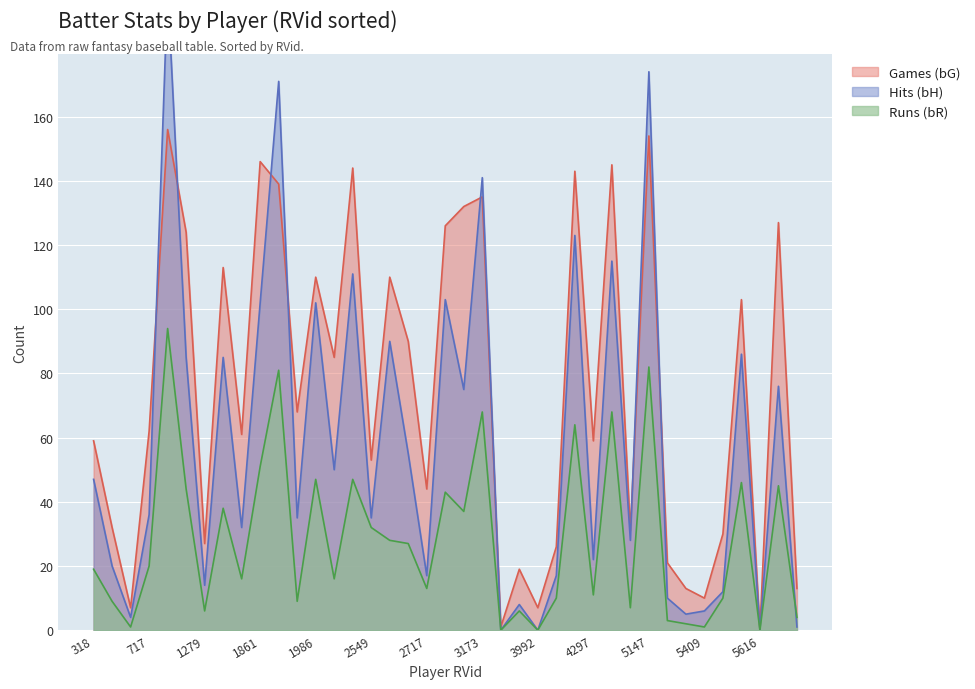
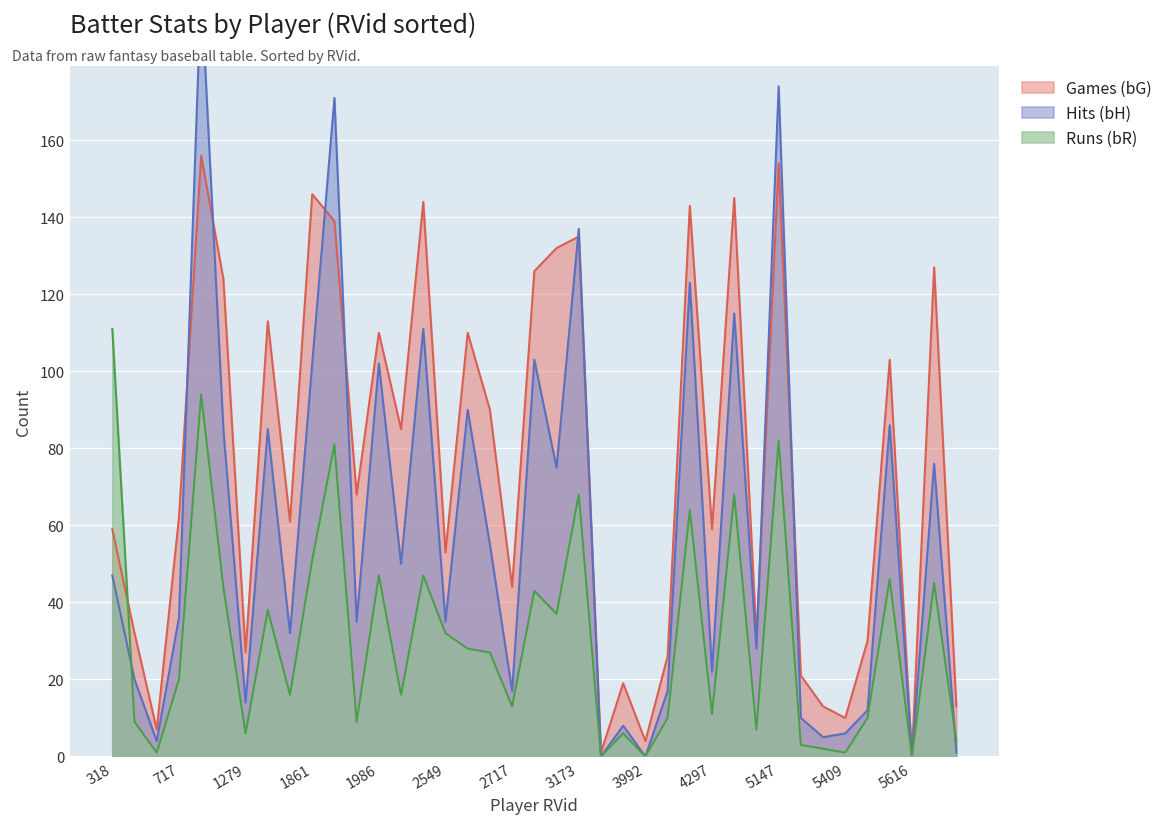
  {
    "Games (bG)": {
      "318": 59,
      "717": 62,
      "1279": 27,
      "1861": 146,
      "1986": 110,
      "2549": 53,
      "2717": 44,
      "3173": 135,
-     "3992": 7,
+     "3992": 4,
      "4297": 59,
      "5147": 154,
      "5409": 10
    },
    "Hits (bH)": {
      "318": 47,
      "717": 36,
      "1279": 14,
      "1861": 102,
      "1986": 102,
      "2549": 35,
      "2717": 17,
-     "3173": 141,
+     "3173": 137,
      "4297": 22,
      "5147": 174,
      "5409": 6
    },
    "Runs (bR)": {
-     "318": 19,
+     "318": 111,
      "717": 20,
      "1279": 6,
      "1861": 51,
      "1986": 47,
      "2549": 32,
      "2717": 13,
      "3173": 68,
      "4297": 11,
      "5147": 82,
      "5409": 1
    }
  }
